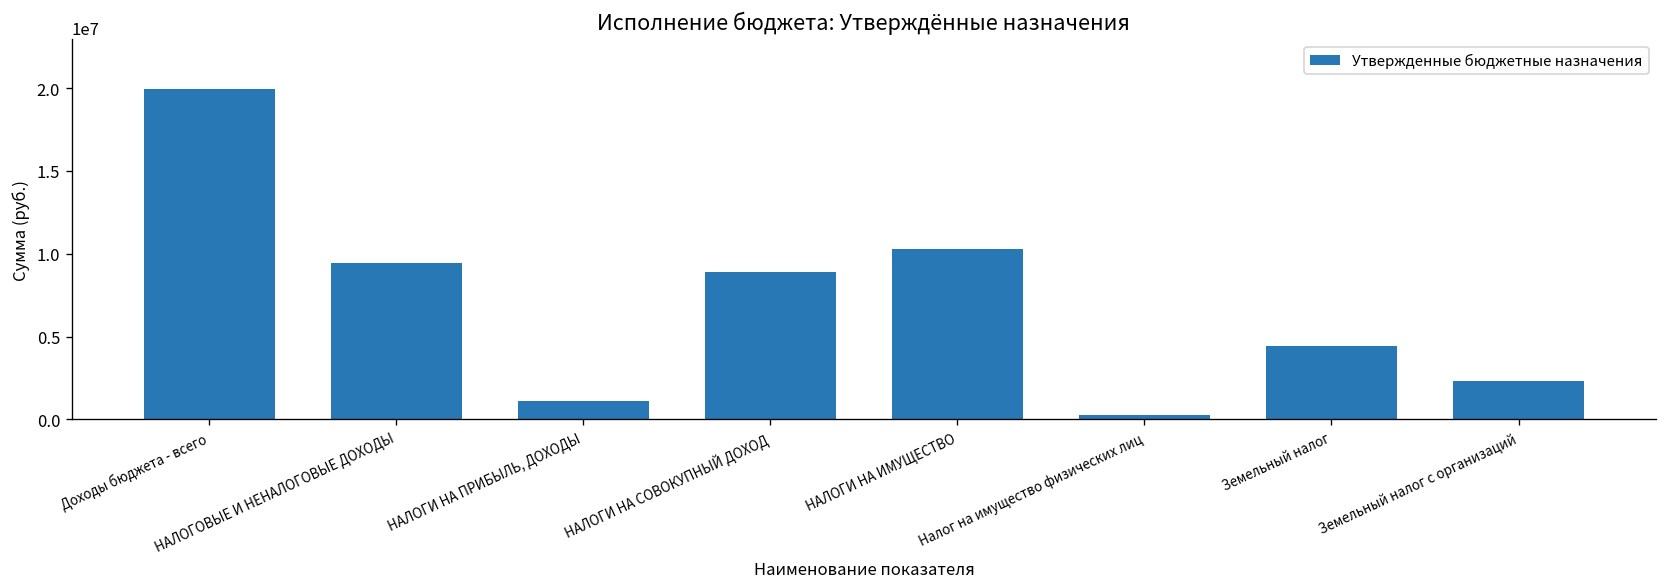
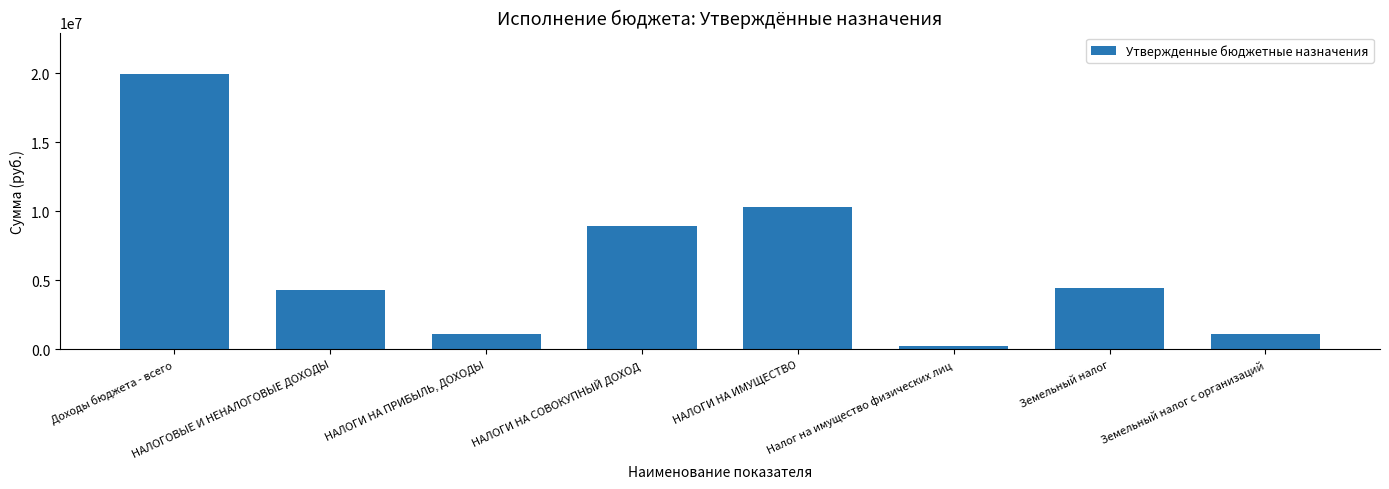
  {
    "Доходы бюджета - всего": 20000000,
-   "НАЛОГОВЫЕ И НЕНАЛОГОВЫЕ ДОХОДЫ": 9500000,
+   "НАЛОГОВЫЕ И НЕНАЛОГОВЫЕ ДОХОДЫ": 4300000,
    "НАЛОГИ НА ПРИБЫЛЬ, ДОХОДЫ": 1100000,
    "НАЛОГИ НА СОВОКУПНЫЙ ДОХОД": 8900000,
    "НАЛОГИ НА ИМУЩЕСТВО": 10300000,
    "Налог на имущество физических лиц": 300000,
    "Земельный налог": 4500000,
-   "Земельный налог с организаций": 2300000
+   "Земельный налог с организаций": 1100000
  }
